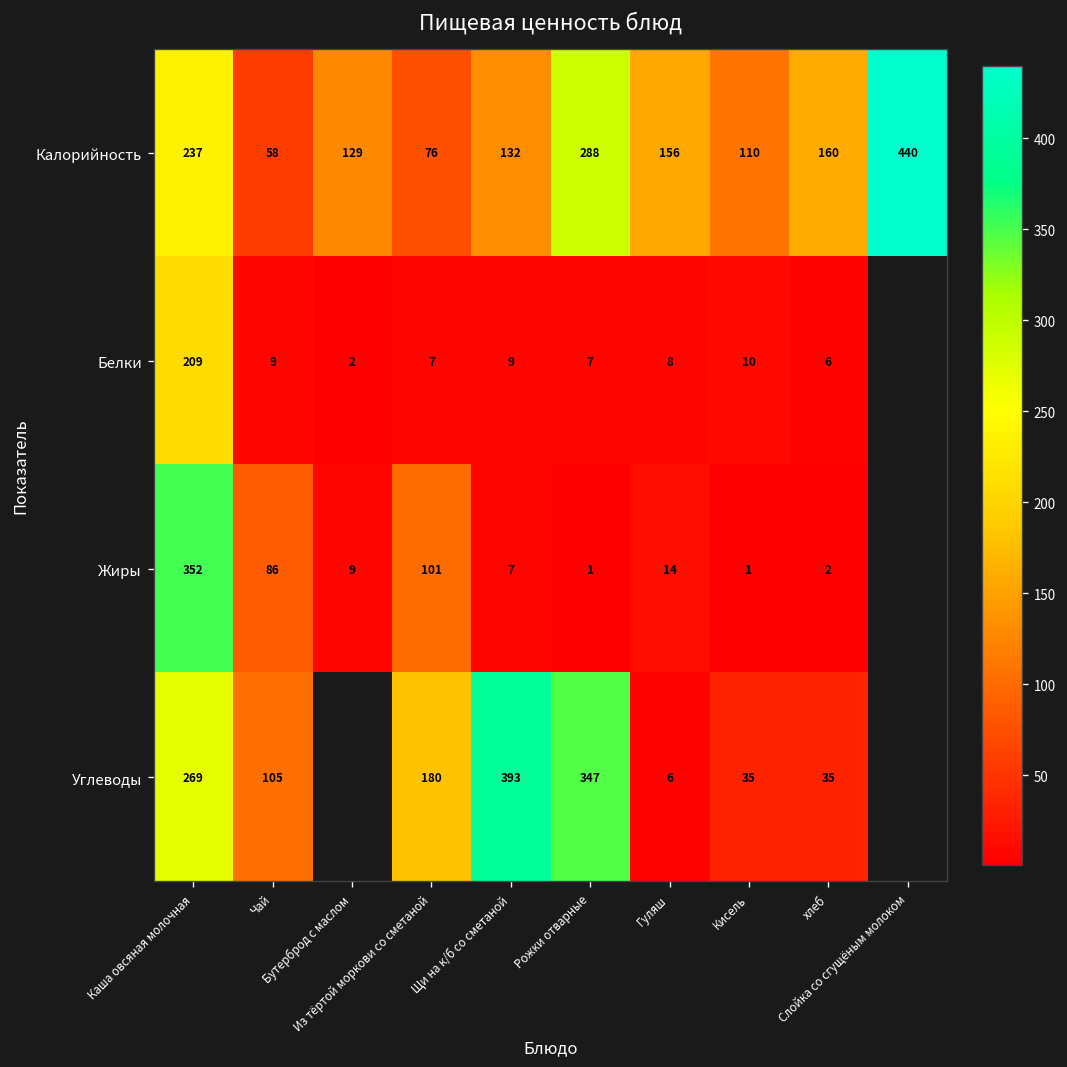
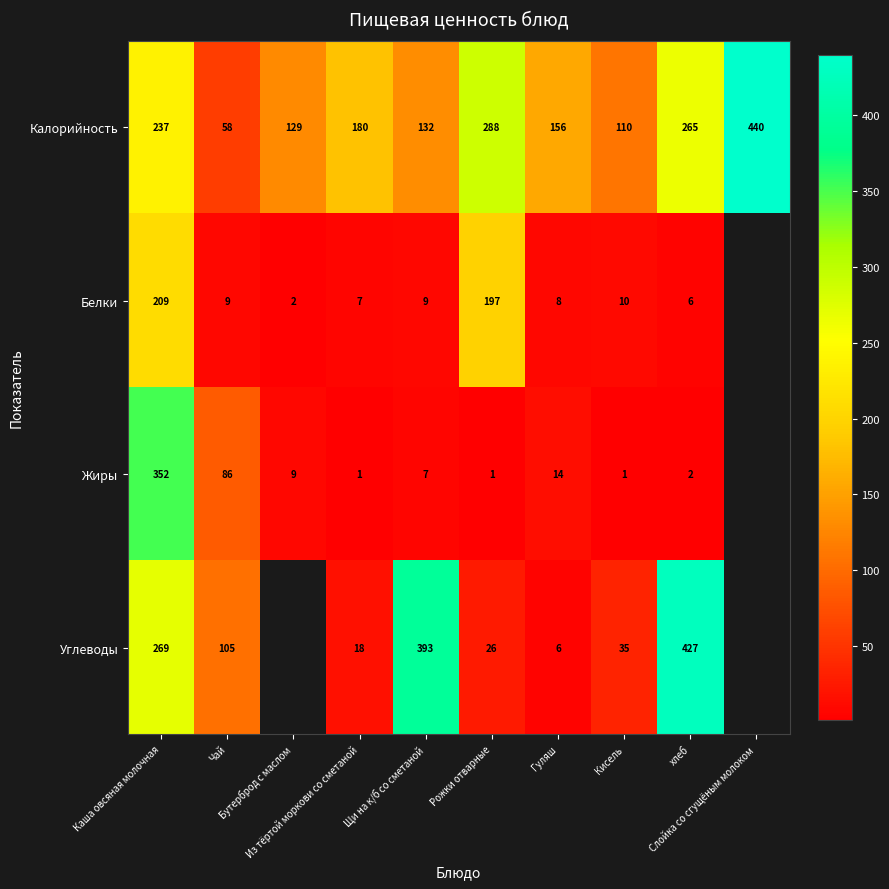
  {
    "Калорийность": {
      "Каша овсяная молочная": 237,
      "Чай": 58,
      "Бутерброд с маслом": 129,
-     "Из тёртой моркови со сметаной": 76,
+     "Из тёртой моркови со сметаной": 180,
      "Щи на к/б со сметаной": 132,
      "Рожки отварные": 288,
      "Гуляш": 156,
      "Кисель": 110,
-     "хлеб": 160,
+     "хлеб": 265,
      "Слойка со сгущёным молоком": 440
    },
    "Белки": {
      "Каша овсяная молочная": 209,
      "Чай": 9,
      "Бутерброд с маслом": 2,
      "Из тёртой моркови со сметаной": 7,
      "Щи на к/б со сметаной": 9,
-     "Рожки отварные": 7,
+     "Рожки отварные": 197,
      "Гуляш": 8,
      "Кисель": 10,
      "хлеб": 6
    },
    "Жиры": {
      "Каша овсяная молочная": 352,
      "Чай": 86,
      "Бутерброд с маслом": 9,
-     "Из тёртой моркови со сметаной": 101,
+     "Из тёртой моркови со сметаной": 1,
      "Щи на к/б со сметаной": 7,
      "Рожки отварные": 1,
      "Гуляш": 14,
      "Кисель": 1,
      "хлеб": 2
    },
    "Углеводы": {
      "Каша овсяная молочная": 269,
      "Чай": 105,
-     "Из тёртой моркови со сметаной": 180,
+     "Из тёртой моркови со сметаной": 18,
      "Щи на к/б со сметаной": 393,
-     "Рожки отварные": 347,
+     "Рожки отварные": 26,
      "Гуляш": 6,
      "Кисель": 35,
-     "хлеб": 35
+     "хлеб": 427
    }
  }
